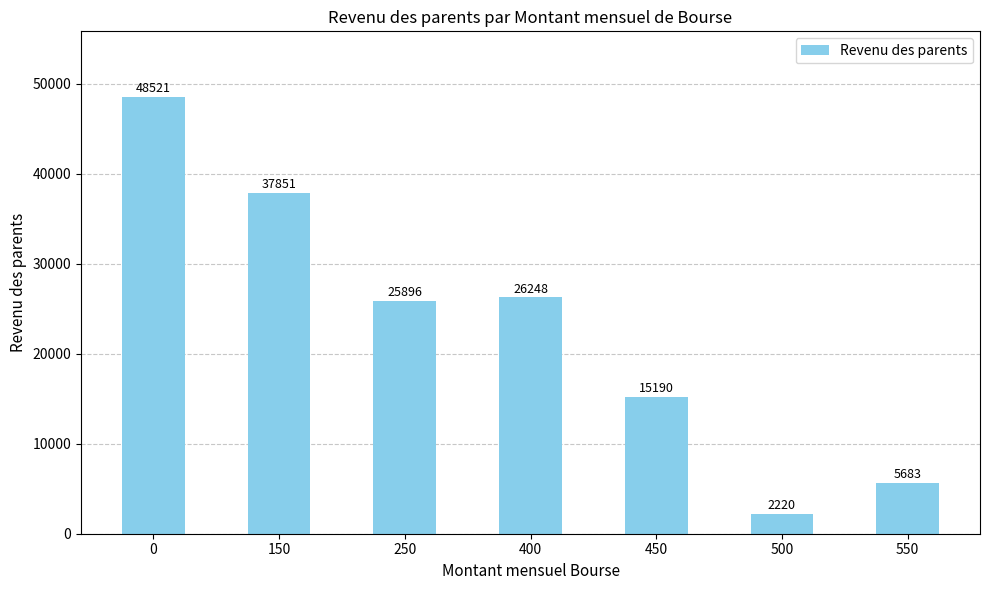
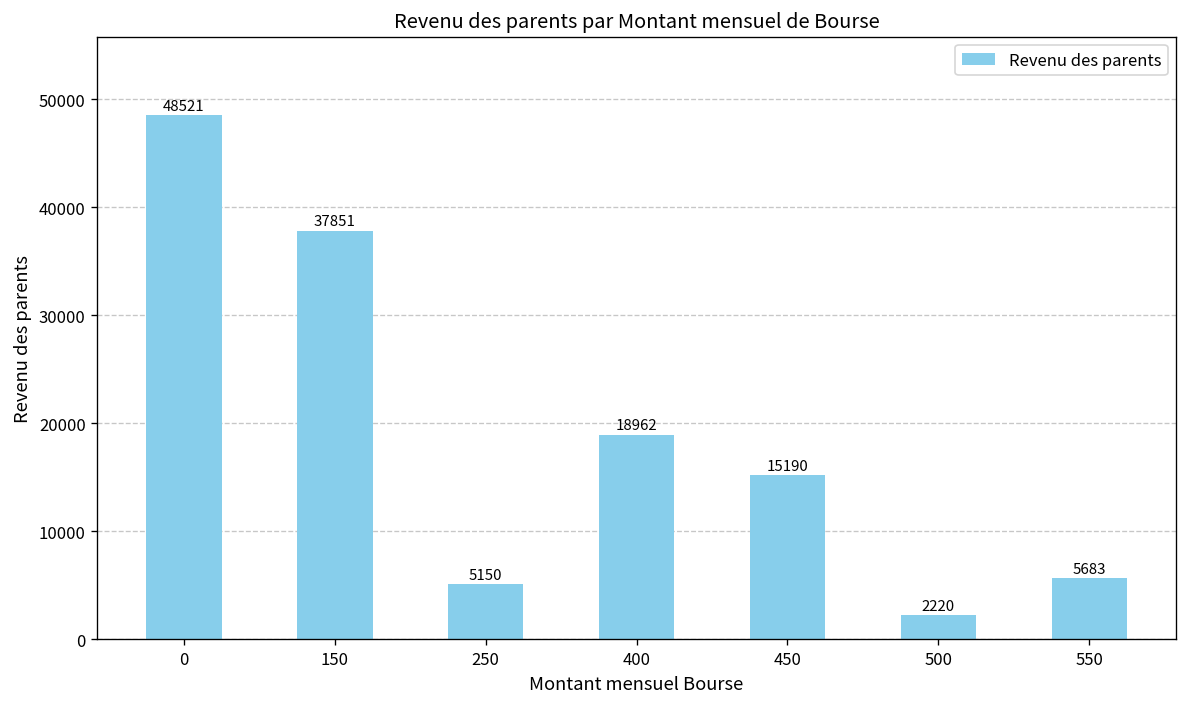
  {
    "0": 48521,
    "150": 37851,
-   "250": 25896,
-   "400": 26248,
+   "250": 5150,
+   "400": 18962,
    "450": 15190,
    "500": 2220,
    "550": 5683
  }
